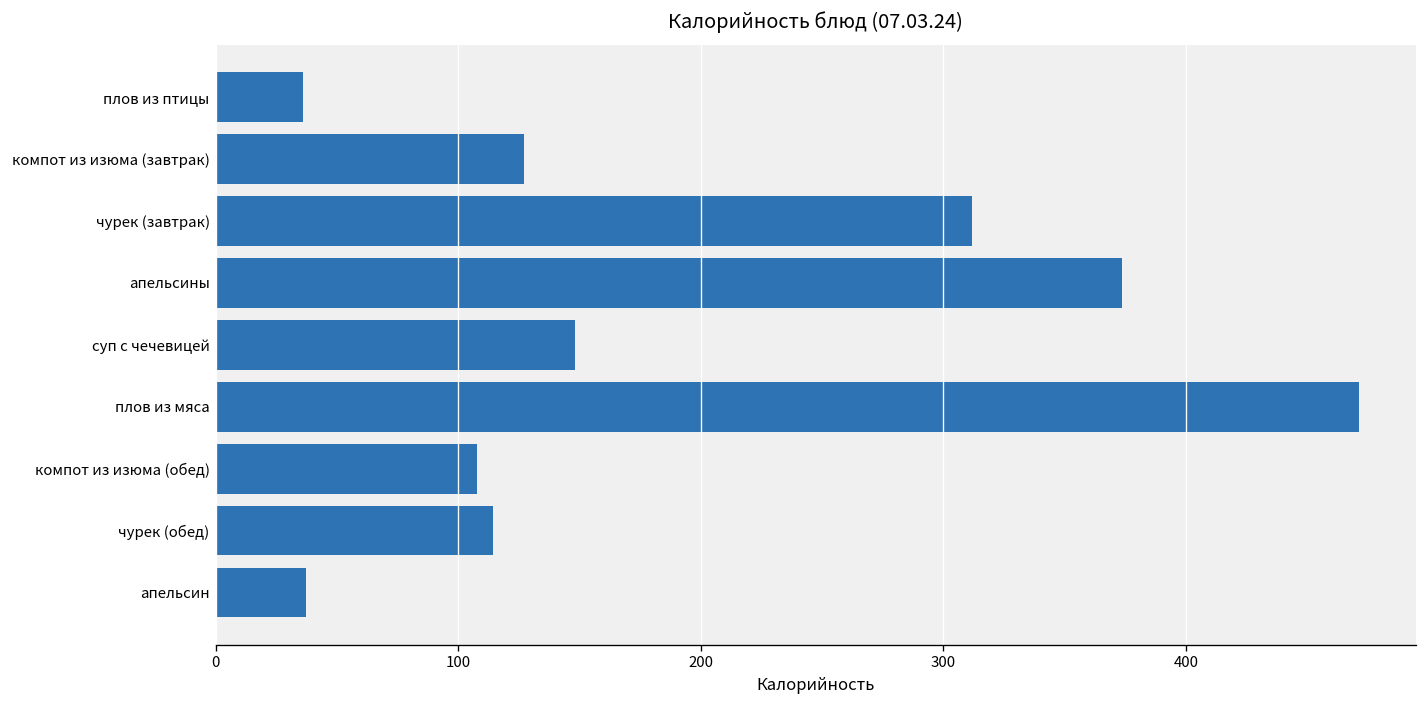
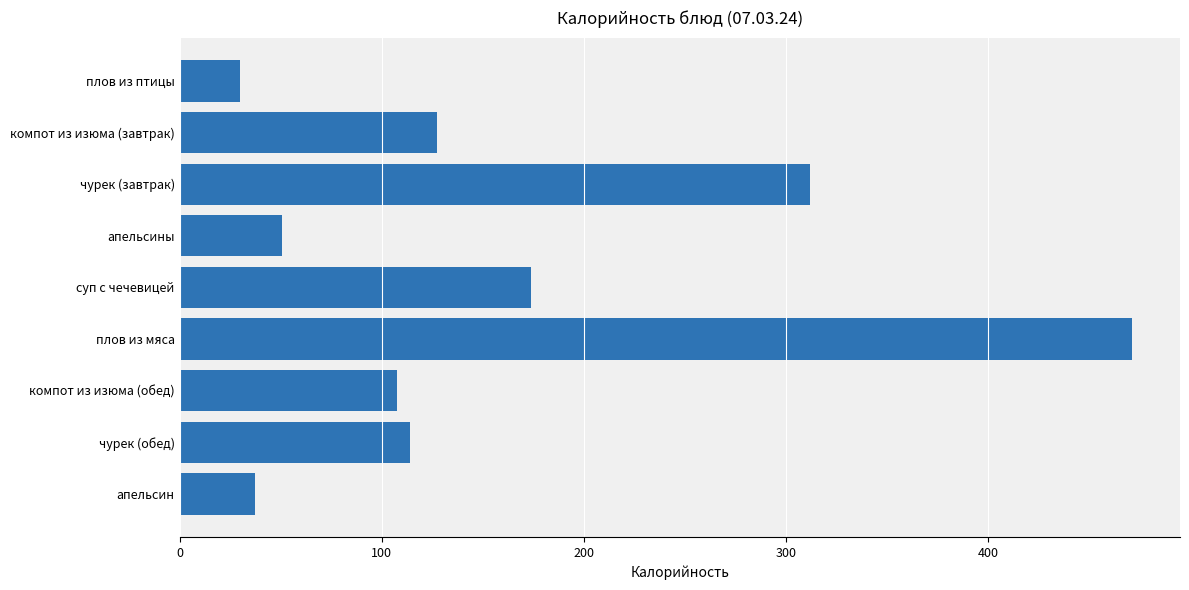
  {
-   "плов из птицы": 36,
+   "плов из птицы": 30,
    "компот из изюма (завтрак)": 127,
    "чурек (завтрак)": 312,
-   "апельсины": 374,
-   "суп с чечевицей": 148,
+   "апельсины": 51,
+   "суп с чечевицей": 174,
    "плов из мяса": 471,
    "компот из изюма (обед)": 108,
    "чурек (обед)": 114,
    "апельсин": 37
  }
